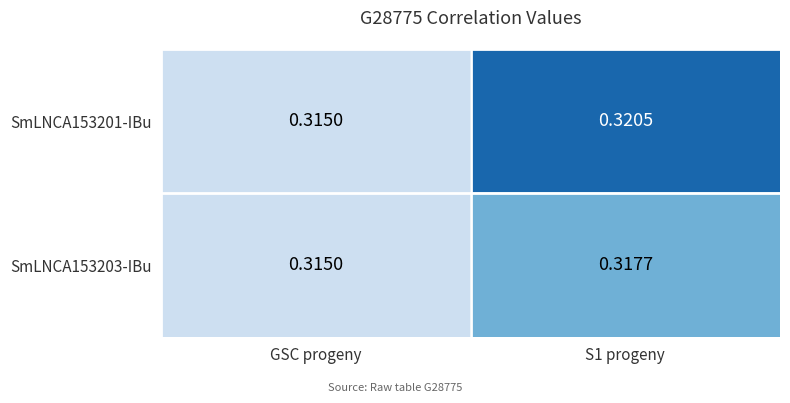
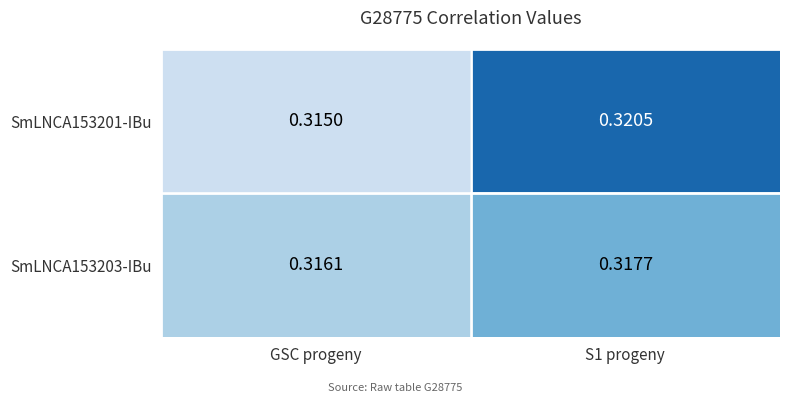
  {
    "SmLNCA153201-IBu": {
      "GSC progeny": 0.3150,
      "S1 progeny": 0.3205
    },
    "SmLNCA153203-IBu": {
-     "GSC progeny": 0.3150,
+     "GSC progeny": 0.3161,
      "S1 progeny": 0.3177
    }
  }
